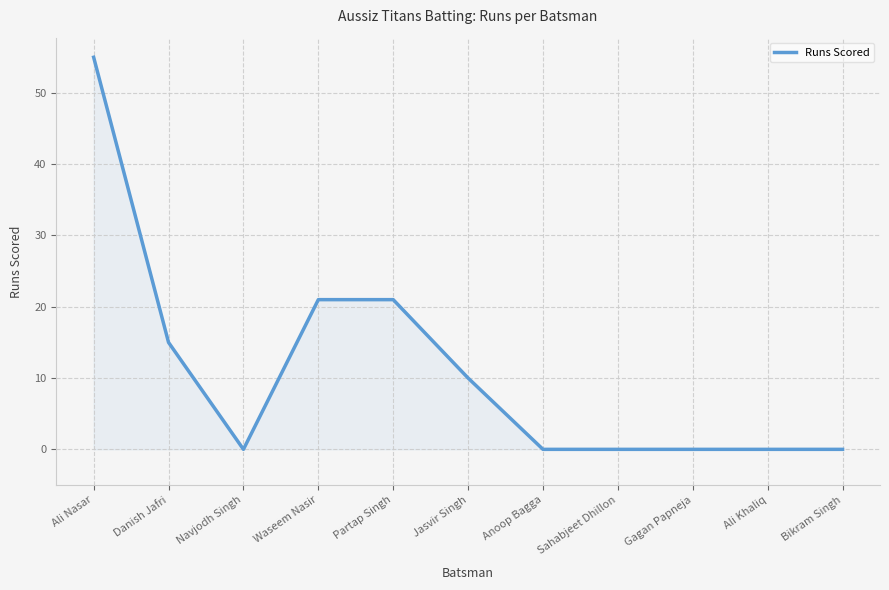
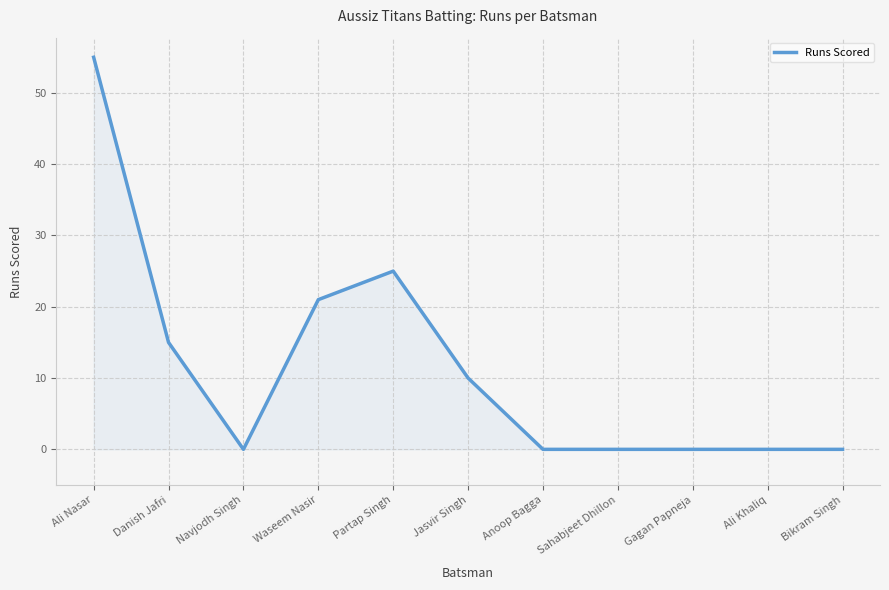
  {
    "Ali Nasar": 55,
    "Danish Jafri": 15,
    "Navjodh Singh": 0,
    "Waseem Nasir": 21,
-   "Partap Singh": 21,
+   "Partap Singh": 25,
    "Jasvir Singh": 10,
    "Anoop Bagga": 0,
    "Sahabjeet Dhillon": 0,
    "Gagan Papneja": 0,
    "Ali Khaliq": 0,
    "Bikram Singh": 0
  }
